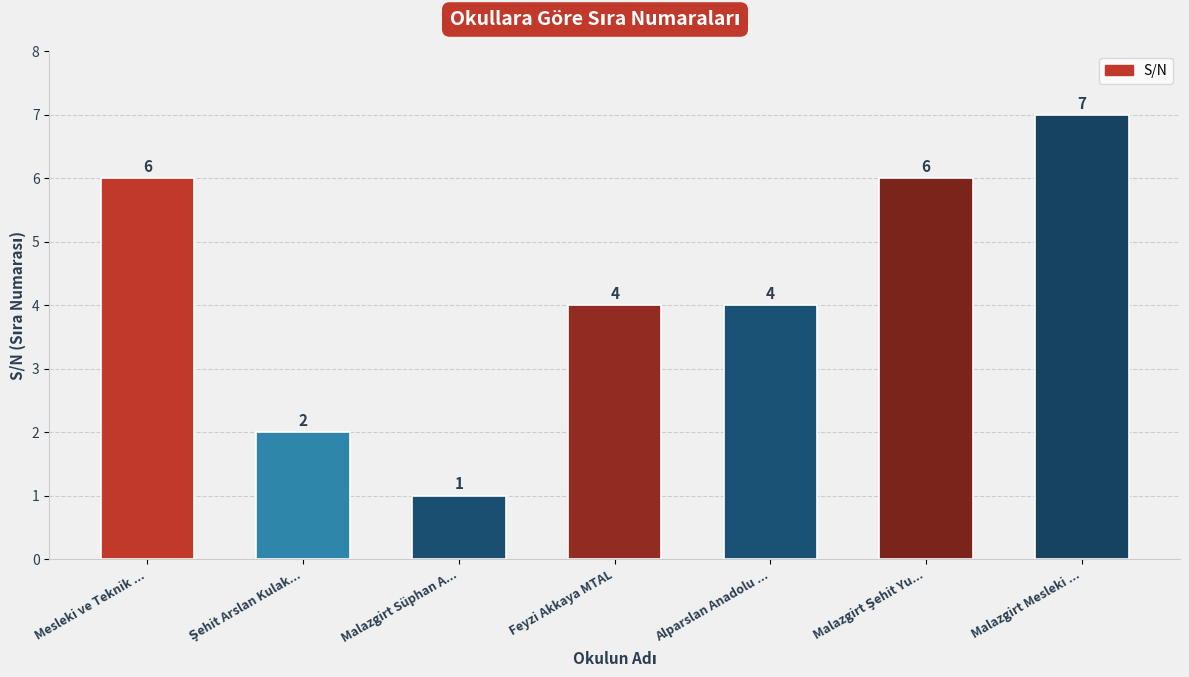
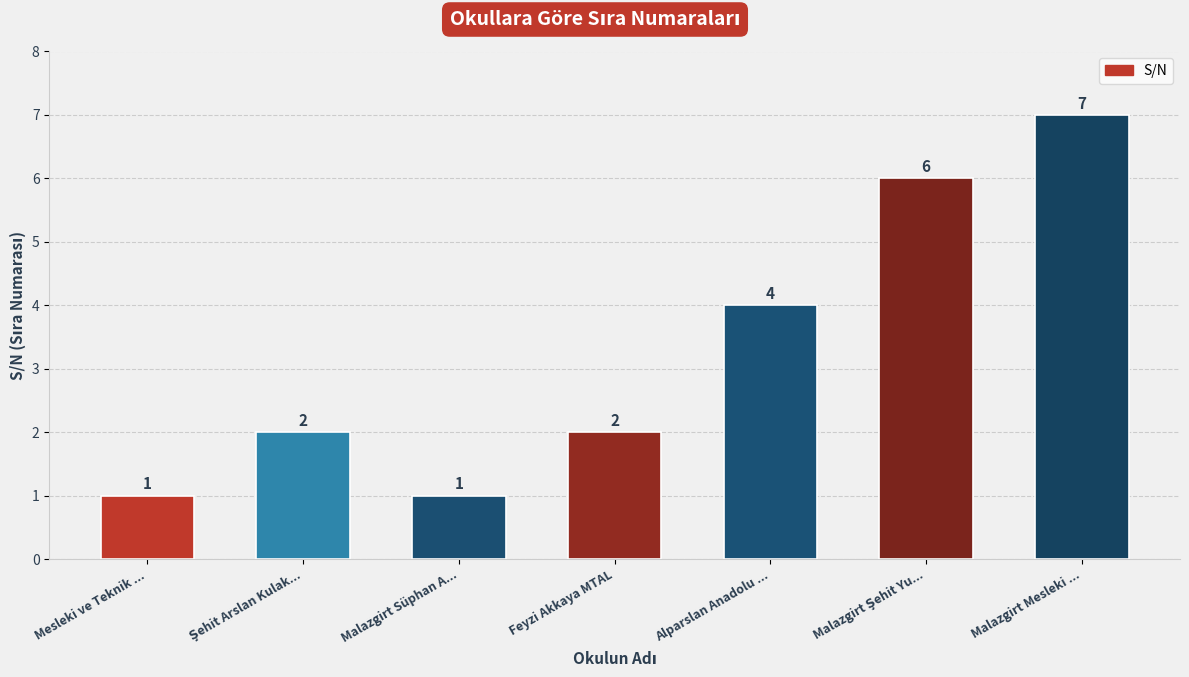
  {
-   "Mesleki ve Teknik ...": 6,
+   "Mesleki ve Teknik ...": 1,
    "Şehit Arslan Kulak...": 2,
    "Malazgirt Süphan A...": 1,
-   "Feyzi Akkaya MTAL": 4,
+   "Feyzi Akkaya MTAL": 2,
    "Alparslan Anadolu ...": 4,
    "Malazgirt Şehit Yu...": 6,
    "Malazgirt Mesleki ...": 7
  }
